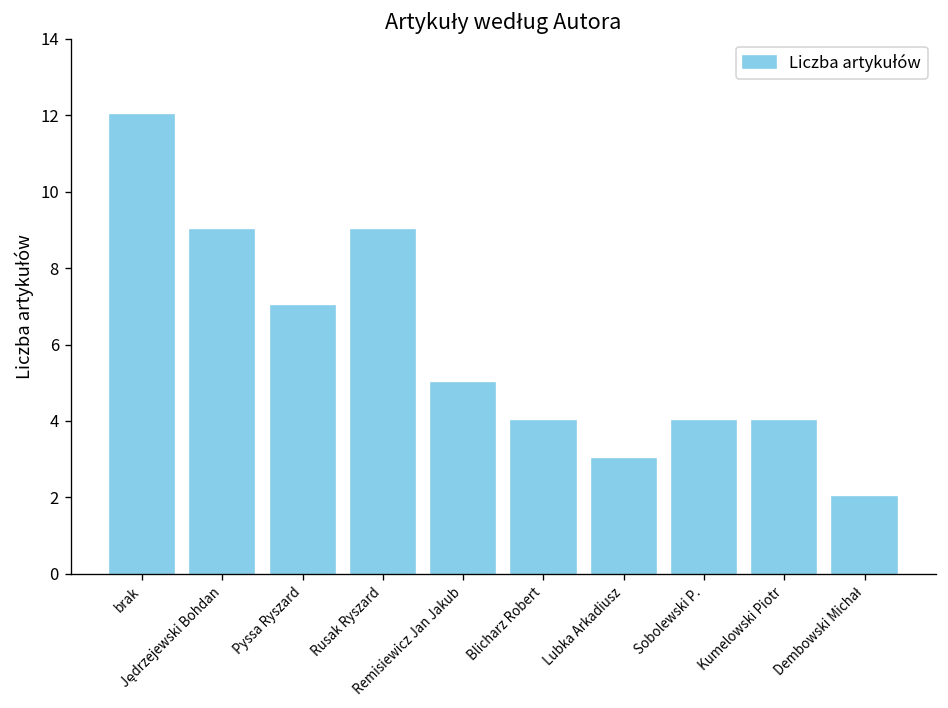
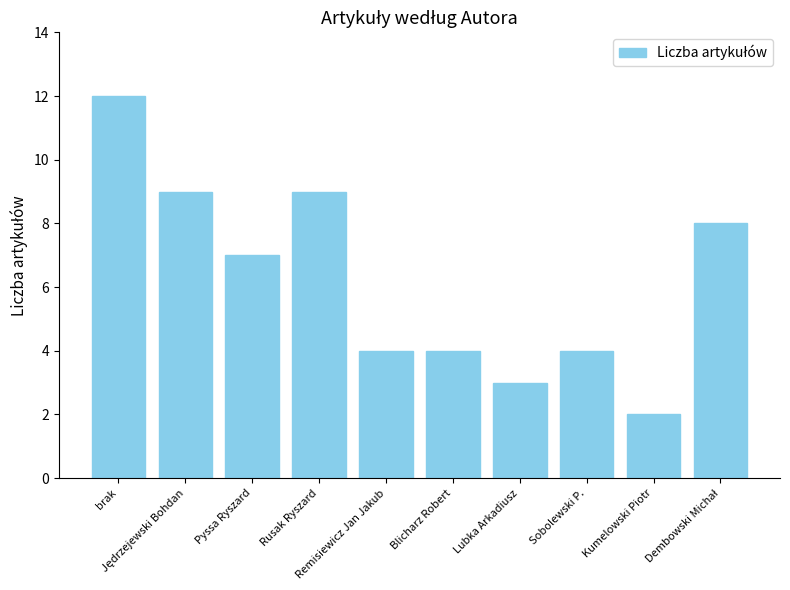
  {
    "brak": 12,
    "Jędrzejewski Bohdan": 9,
    "Pyssa Ryszard": 7,
    "Rusak Ryszard": 9,
-   "Remisiewicz Jan Jakub": 5,
+   "Remisiewicz Jan Jakub": 4,
    "Blicharz Robert": 4,
    "Lubka Arkadiusz": 3,
    "Sobolewski P.": 4,
-   "Kumelowski Piotr": 4,
-   "Dembowski Michał": 2
+   "Kumelowski Piotr": 2,
+   "Dembowski Michał": 8
  }
